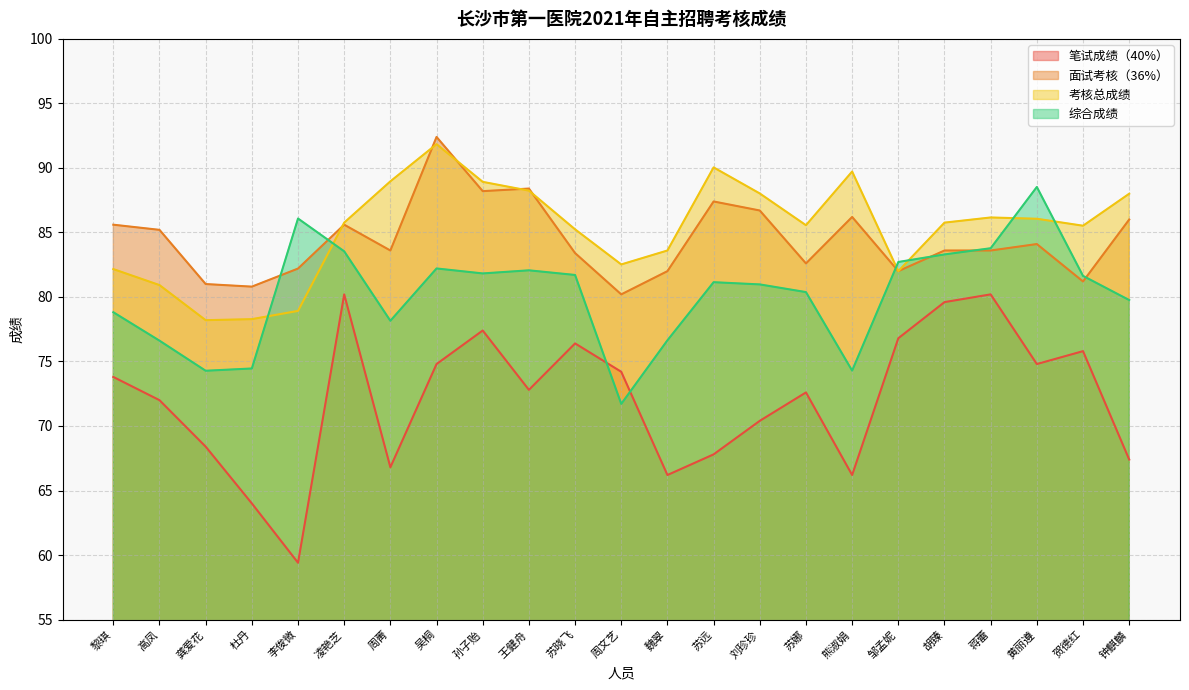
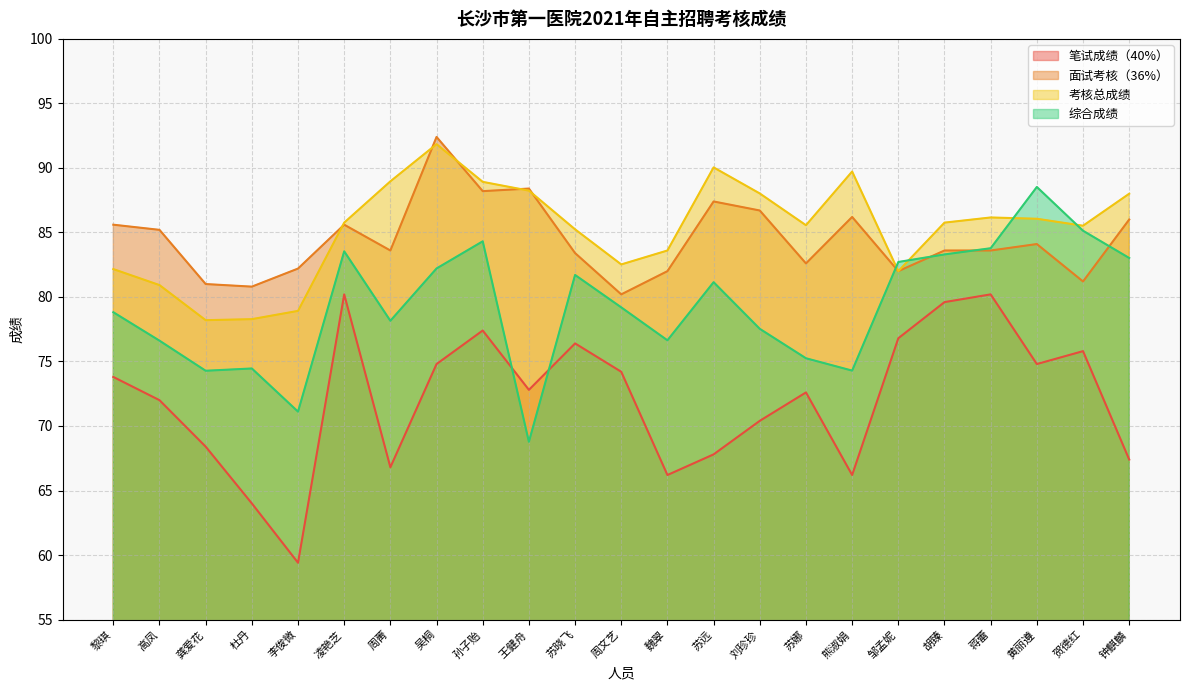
  {
    "综合成绩": {
      "黎琪": 78.8,
      "高凤": 76.6,
      "龚爱花": 74.3,
      "杜丹": 74.5,
-     "李俊微": 86.1,
+     "李俊微": 71.1,
      "凌艳芝": 83.5,
      "周菁": 78.2,
      "吴桐": 82.2,
-     "孙子贻": 81.8,
-     "王健舟": 82.1,
+     "孙子贻": 84.3,
+     "王健舟": 68.8,
      "苏晓飞": 81.7,
-     "周文艺": 71.7,
+     "周文艺": 79.2,
      "魏翠": 76.6,
      "苏远": 81.1,
-     "刘珍珍": 81.0,
-     "苏娜": 80.4,
+     "刘珍珍": 77.5,
+     "苏娜": 75.2,
      "熊淑娟": 74.3,
      "邹孟妮": 82.7,
      "胡臻": 83.3,
      "黄丽遵": 88.5,
-     "贺德红": 81.6,
-     "钟麒麟": 79.8
+     "贺德红": 85.1,
+     "钟麒麟": 83.0
    }
  }
